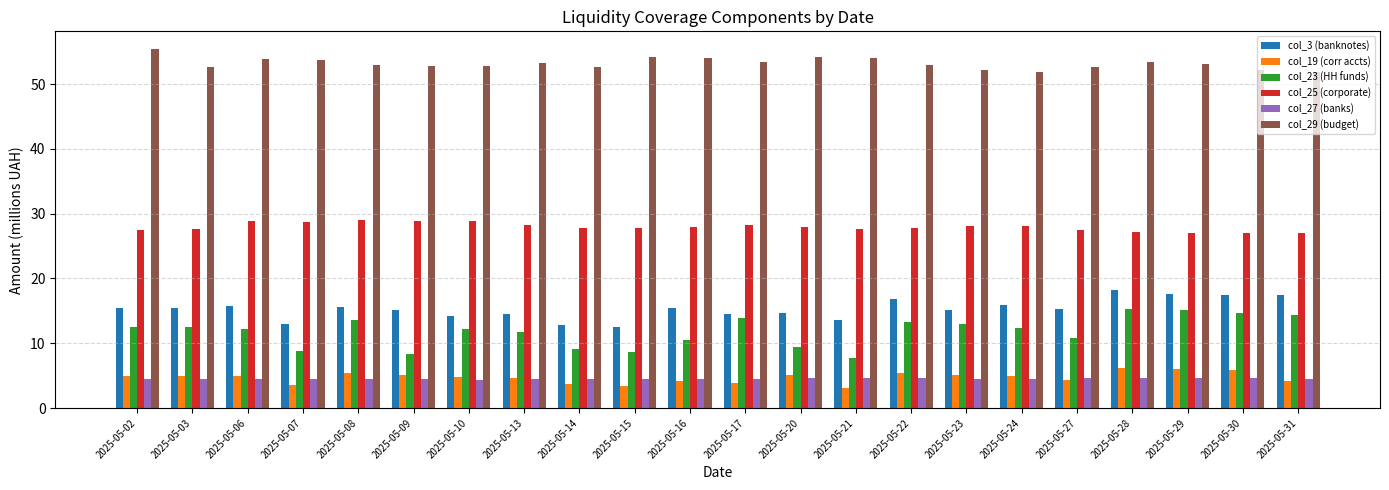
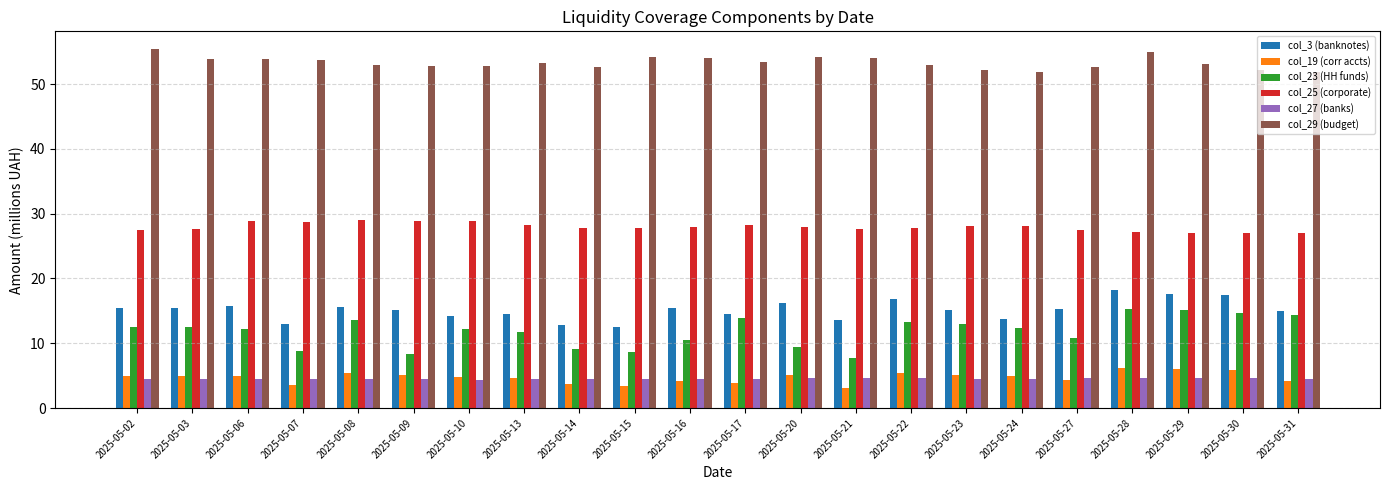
  {
    "col_3 (banknotes)": {
      "2025-05-02": 15,
      "2025-05-03": 15,
      "2025-05-06": 16,
      "2025-05-07": 13,
      "2025-05-08": 16,
      "2025-05-09": 15,
      "2025-05-10": 14,
      "2025-05-13": 14,
      "2025-05-14": 13,
      "2025-05-15": 13,
      "2025-05-16": 16,
      "2025-05-17": 15,
-     "2025-05-20": 15,
+     "2025-05-20": 16,
      "2025-05-21": 14,
      "2025-05-22": 17,
      "2025-05-23": 15,
-     "2025-05-24": 16,
+     "2025-05-24": 14,
      "2025-05-27": 15,
      "2025-05-28": 18,
      "2025-05-29": 18,
      "2025-05-30": 17,
-     "2025-05-31": 17
+     "2025-05-31": 15
    },
    "col_19 (corr accts)": {
      "2025-05-02": 5,
      "2025-05-03": 5,
      "2025-05-06": 5,
      "2025-05-07": 4,
      "2025-05-08": 5,
      "2025-05-09": 5,
      "2025-05-10": 5,
      "2025-05-13": 5,
      "2025-05-14": 4,
      "2025-05-15": 3,
      "2025-05-16": 4,
      "2025-05-17": 4,
      "2025-05-20": 5,
      "2025-05-21": 3,
      "2025-05-22": 5,
      "2025-05-23": 5,
      "2025-05-24": 5,
      "2025-05-27": 4,
      "2025-05-28": 6,
      "2025-05-29": 6,
      "2025-05-30": 6,
      "2025-05-31": 4
    },
    "col_23 (HH funds)": {
      "2025-05-02": 13,
      "2025-05-03": 12,
      "2025-05-06": 12,
      "2025-05-07": 9,
      "2025-05-08": 14,
      "2025-05-09": 8,
      "2025-05-10": 12,
      "2025-05-13": 12,
      "2025-05-14": 9,
      "2025-05-15": 9,
      "2025-05-16": 11,
      "2025-05-17": 14,
      "2025-05-20": 10,
      "2025-05-21": 8,
      "2025-05-22": 13,
      "2025-05-23": 13,
      "2025-05-24": 12,
      "2025-05-27": 11,
      "2025-05-28": 15,
      "2025-05-29": 15,
      "2025-05-30": 15,
      "2025-05-31": 14
    },
    "col_25 (corporate)": {
      "2025-05-02": 27,
      "2025-05-03": 28,
      "2025-05-06": 29,
      "2025-05-07": 29,
      "2025-05-08": 29,
      "2025-05-09": 29,
      "2025-05-10": 29,
      "2025-05-13": 28,
      "2025-05-14": 28,
      "2025-05-15": 28,
      "2025-05-16": 28,
      "2025-05-17": 28,
      "2025-05-20": 28,
      "2025-05-21": 28,
      "2025-05-22": 28,
      "2025-05-23": 28,
      "2025-05-24": 28,
      "2025-05-27": 27,
      "2025-05-28": 27,
      "2025-05-29": 27,
      "2025-05-30": 27,
      "2025-05-31": 27
    },
    "col_27 (banks)": {
      "2025-05-02": 4,
      "2025-05-03": 4,
      "2025-05-06": 5,
      "2025-05-07": 4,
      "2025-05-08": 4,
      "2025-05-09": 4,
      "2025-05-10": 4,
      "2025-05-13": 4,
      "2025-05-14": 4,
      "2025-05-15": 4,
      "2025-05-16": 5,
      "2025-05-17": 4,
      "2025-05-20": 5,
      "2025-05-21": 5,
      "2025-05-22": 5,
      "2025-05-23": 5,
      "2025-05-24": 5,
      "2025-05-27": 5,
      "2025-05-28": 5,
      "2025-05-29": 5,
      "2025-05-30": 5,
      "2025-05-31": 5
    },
    "col_29 (budget)": {
      "2025-05-02": 55,
-     "2025-05-03": 53,
+     "2025-05-03": 54,
      "2025-05-06": 54,
      "2025-05-07": 54,
      "2025-05-08": 53,
      "2025-05-09": 53,
      "2025-05-10": 53,
      "2025-05-13": 53,
      "2025-05-14": 53,
      "2025-05-15": 54,
      "2025-05-16": 54,
      "2025-05-17": 53,
      "2025-05-20": 54,
      "2025-05-21": 54,
      "2025-05-22": 53,
      "2025-05-23": 52,
      "2025-05-24": 52,
      "2025-05-27": 53,
-     "2025-05-28": 53,
+     "2025-05-28": 55,
      "2025-05-29": 53
    }
  }
